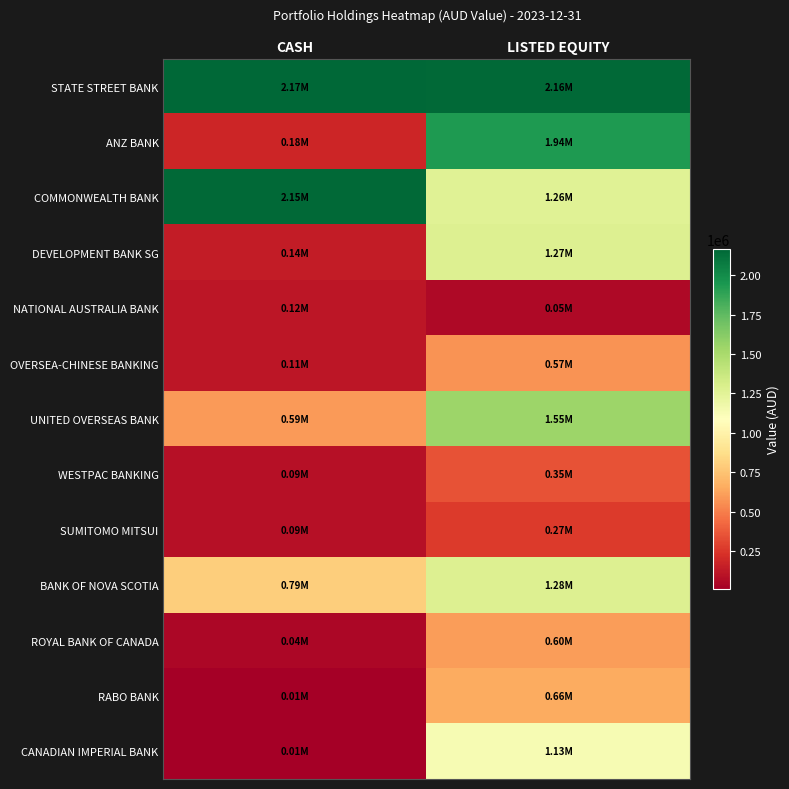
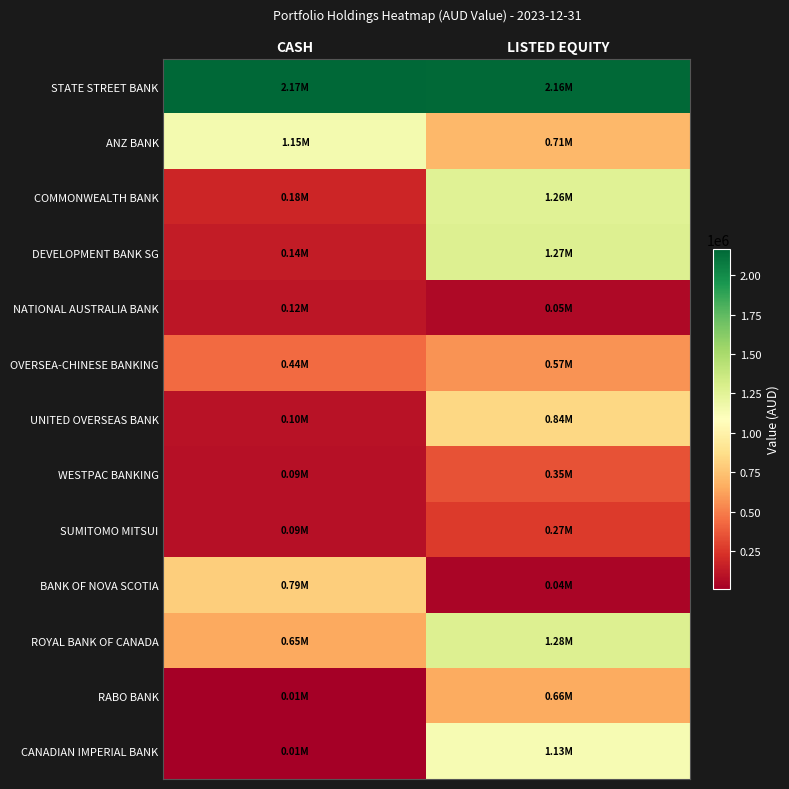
  {
    "STATE STREET BANK": {
      "CASH": "2.17M",
      "LISTED EQUITY": "2.16M"
    },
    "ANZ BANK": {
-     "CASH": "0.18M",
-     "LISTED EQUITY": "1.94M"
+     "CASH": "1.15M",
+     "LISTED EQUITY": "0.71M"
    },
    "COMMONWEALTH BANK": {
-     "CASH": "2.15M",
+     "CASH": "0.18M",
      "LISTED EQUITY": "1.26M"
    },
    "DEVELOPMENT BANK SG": {
      "CASH": "0.14M",
      "LISTED EQUITY": "1.27M"
    },
    "NATIONAL AUSTRALIA BANK": {
      "CASH": "0.12M",
      "LISTED EQUITY": "0.05M"
    },
    "OVERSEA-CHINESE BANKING": {
-     "CASH": "0.11M",
+     "CASH": "0.44M",
      "LISTED EQUITY": "0.57M"
    },
    "UNITED OVERSEAS BANK": {
-     "CASH": "0.59M",
-     "LISTED EQUITY": "1.55M"
+     "CASH": "0.10M",
+     "LISTED EQUITY": "0.84M"
    },
    "WESTPAC BANKING": {
      "CASH": "0.09M",
      "LISTED EQUITY": "0.35M"
    },
    "SUMITOMO MITSUI": {
      "CASH": "0.09M",
      "LISTED EQUITY": "0.27M"
    },
    "BANK OF NOVA SCOTIA": {
      "CASH": "0.79M",
-     "LISTED EQUITY": "1.28M"
+     "LISTED EQUITY": "0.04M"
    },
    "ROYAL BANK OF CANADA": {
-     "CASH": "0.04M",
-     "LISTED EQUITY": "0.60M"
+     "CASH": "0.65M",
+     "LISTED EQUITY": "1.28M"
    },
    "RABO BANK": {
      "CASH": "0.01M",
      "LISTED EQUITY": "0.66M"
    },
    "CANADIAN IMPERIAL BANK": {
      "CASH": "0.01M",
      "LISTED EQUITY": "1.13M"
    }
  }
